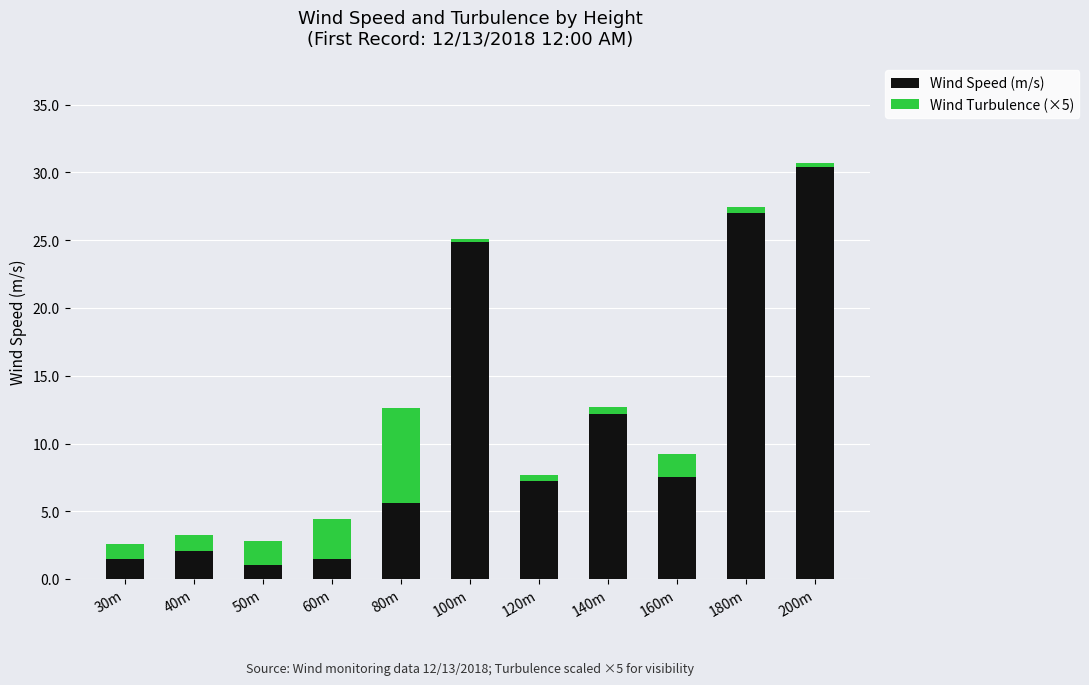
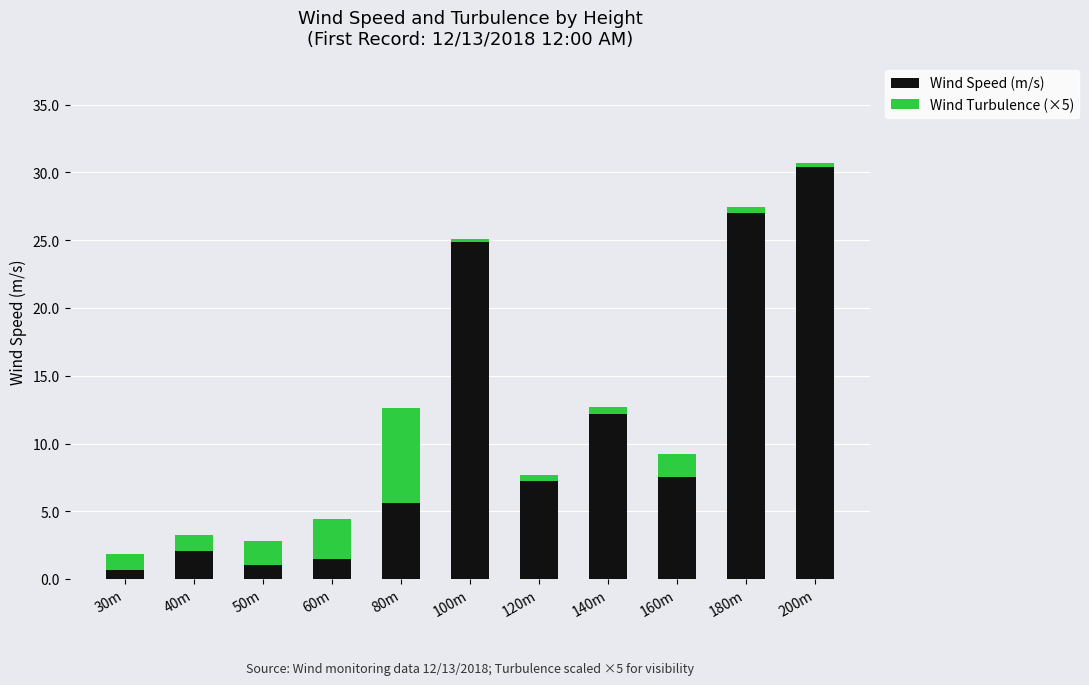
  {
    "Wind Speed (m/s)": {
-     "30m": 1.5,
+     "30m": 0.7,
      "40m": 2.1,
      "50m": 1.0,
      "60m": 1.5,
      "80m": 5.6,
      "100m": 24.9,
      "120m": 7.3,
      "140m": 12.2,
      "160m": 7.5,
      "180m": 27.0,
      "200m": 30.4
    },
    "Wind Turbulence (×5)": {
      "30m": 1.2,
      "40m": 1.2,
      "50m": 1.7,
      "60m": 3.0,
      "80m": 7.0,
      "100m": 0.2,
      "120m": 0.4,
      "140m": 0.5,
      "160m": 1.7,
      "180m": 0.4,
      "200m": 0.3
    }
  }
